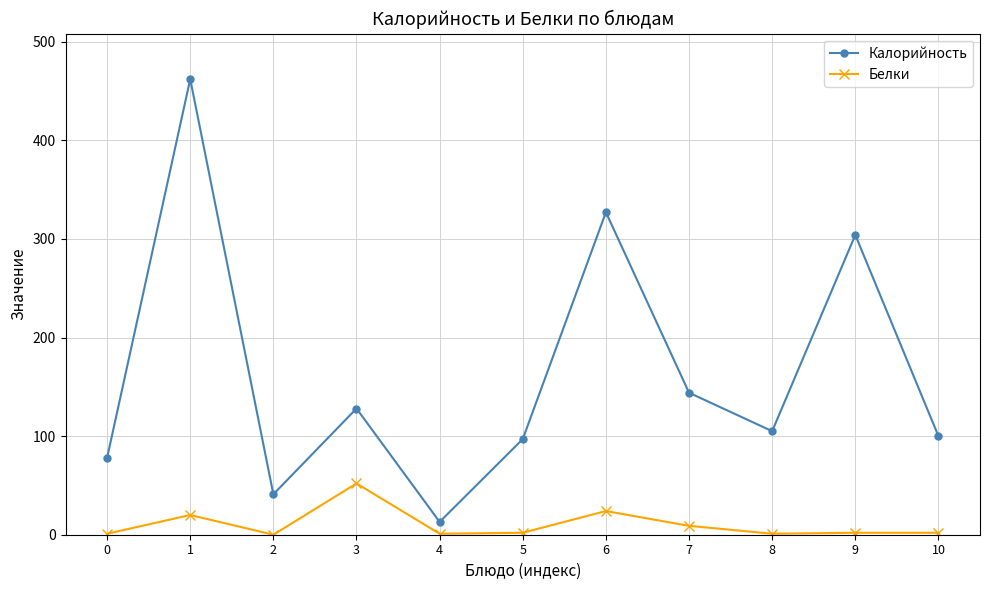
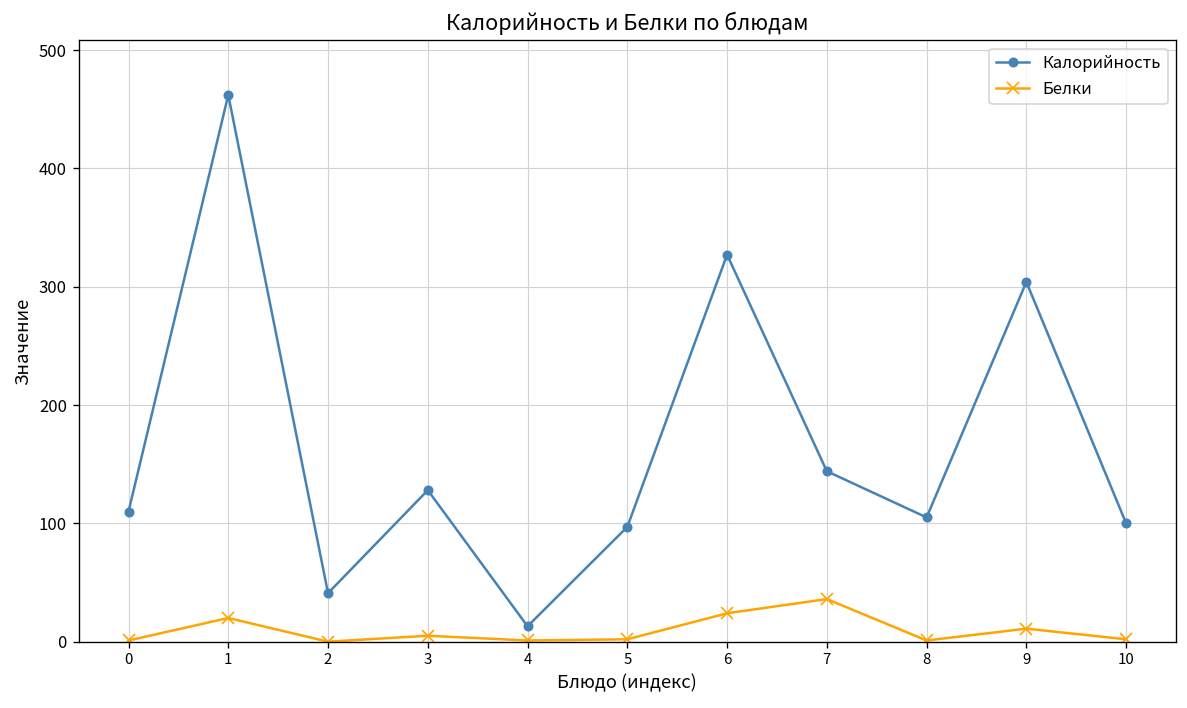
  {
    "Калорийность": {
-     "0": 80,
+     "0": 110,
      "1": 460,
      "2": 40,
      "3": 130,
      "4": 10,
      "5": 100,
      "6": 330,
      "7": 140,
      "8": 110,
      "9": 300,
      "10": 100
    },
    "Белки": {
      "0": 0,
      "1": 20,
      "2": 0,
-     "3": 50,
+     "3": 10,
      "4": 0,
      "5": 0,
      "6": 20,
-     "7": 10,
+     "7": 40,
      "8": 0,
-     "9": 0,
+     "9": 10,
      "10": 0
    }
  }
